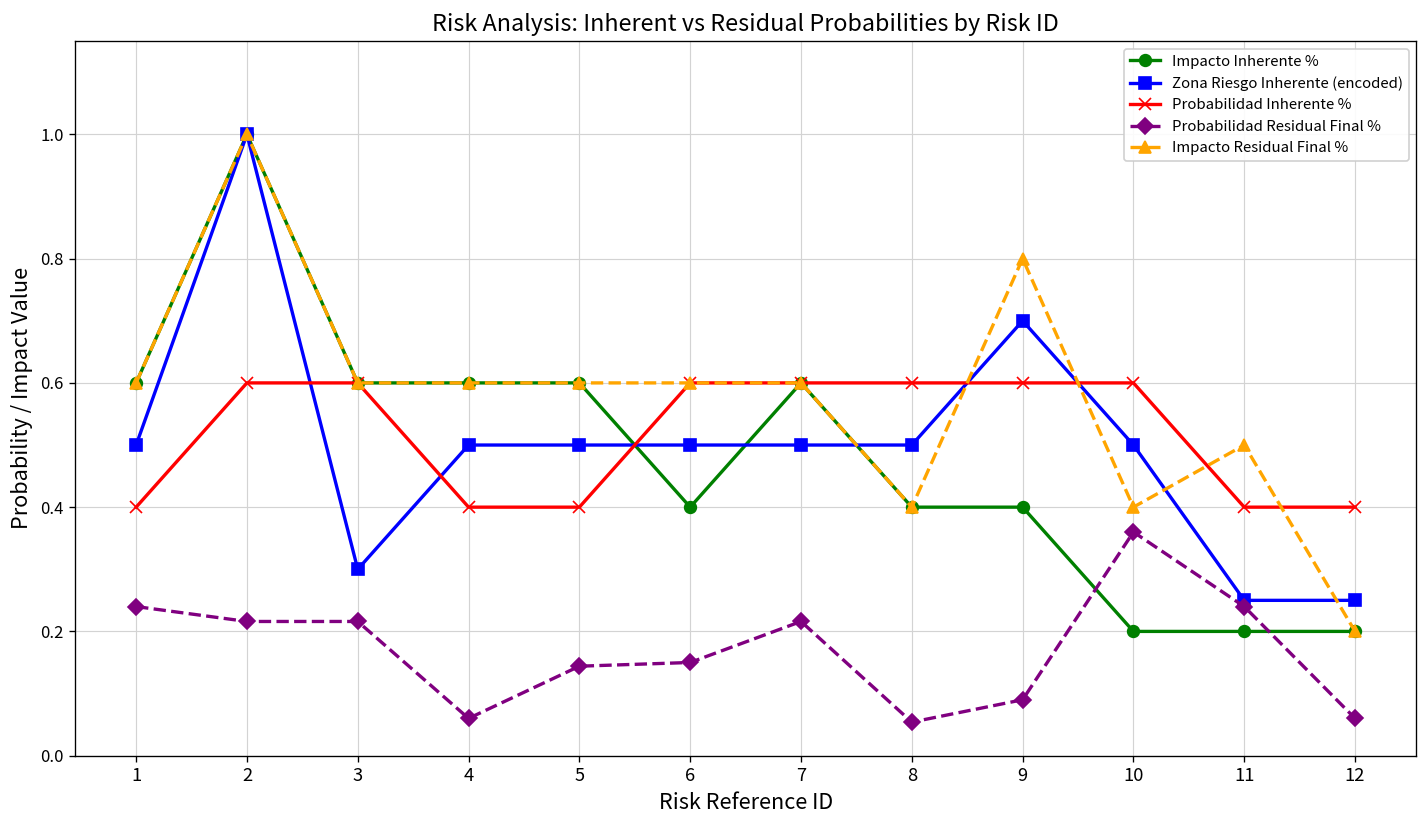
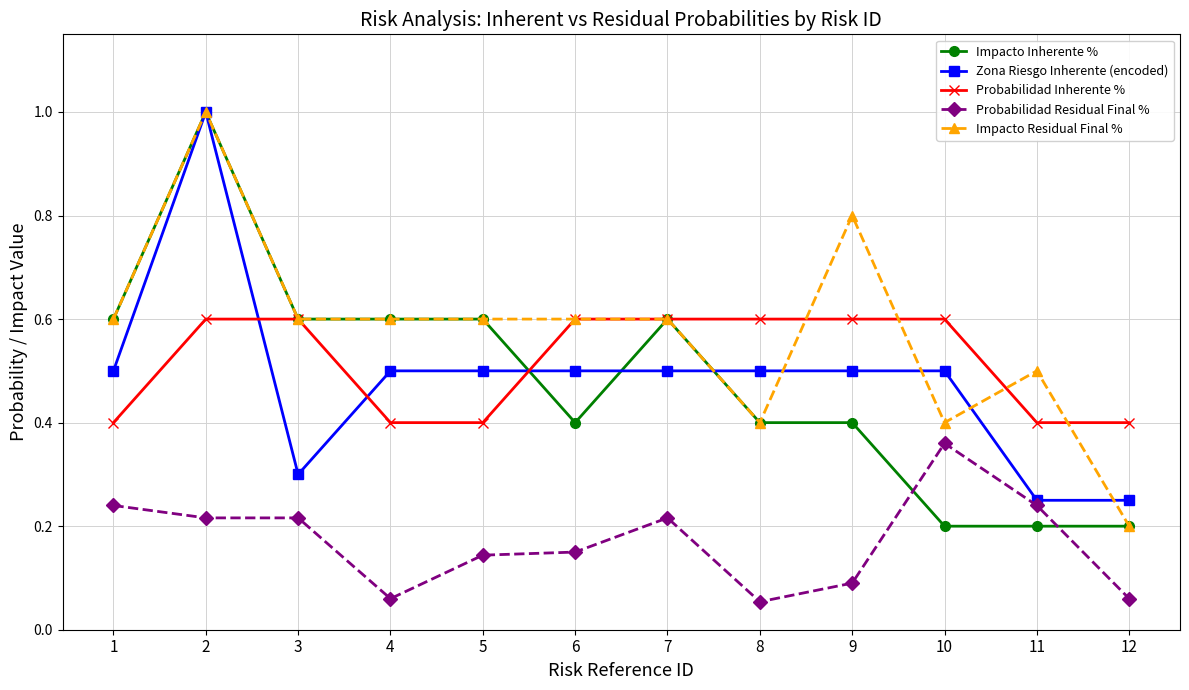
  {
    "Impacto Inherente %": {
      "6": 0.4,
      "9": 0.4,
      "10": 0.2,
      "11": 0.2
    },
    "Zona Riesgo Inherente (encoded)": {
      "1": 0.5,
      "3": 0.3,
      "4": 0.5,
      "5": 0.5,
      "6": 0.5,
      "7": 0.5,
      "8": 0.5,
-     "9": 0.7,
+     "9": 0.5,
      "10": 0.5,
      "11": 0.25,
      "12": 0.25
    },
    "Probabilidad Inherente %": {
      "1": 0.4,
      "2": 0.6,
      "4": 0.4,
      "5": 0.4,
      "8": 0.6,
      "9": 0.6,
      "10": 0.6,
      "11": 0.4,
      "12": 0.4
    },
    "Probabilidad Residual Final %": {
      "1": 0.24,
      "2": 0.22,
      "3": 0.22,
      "4": 0.06,
      "5": 0.14,
      "6": 0.15,
      "7": 0.22,
      "8": 0.05,
      "9": 0.09,
      "10": 0.36,
      "11": 0.24,
      "12": 0.06
    },
    "Impacto Residual Final %": {
      "9": 0.8,
      "10": 0.4,
      "11": 0.5
    }
  }
